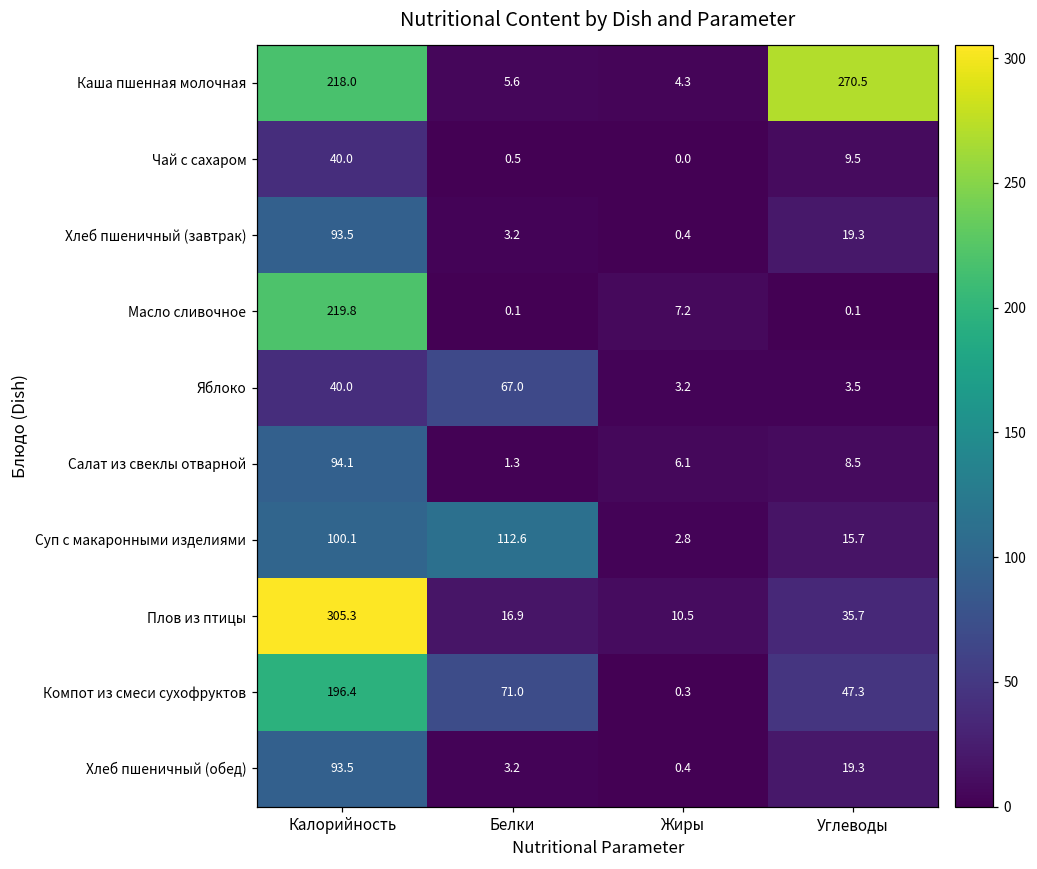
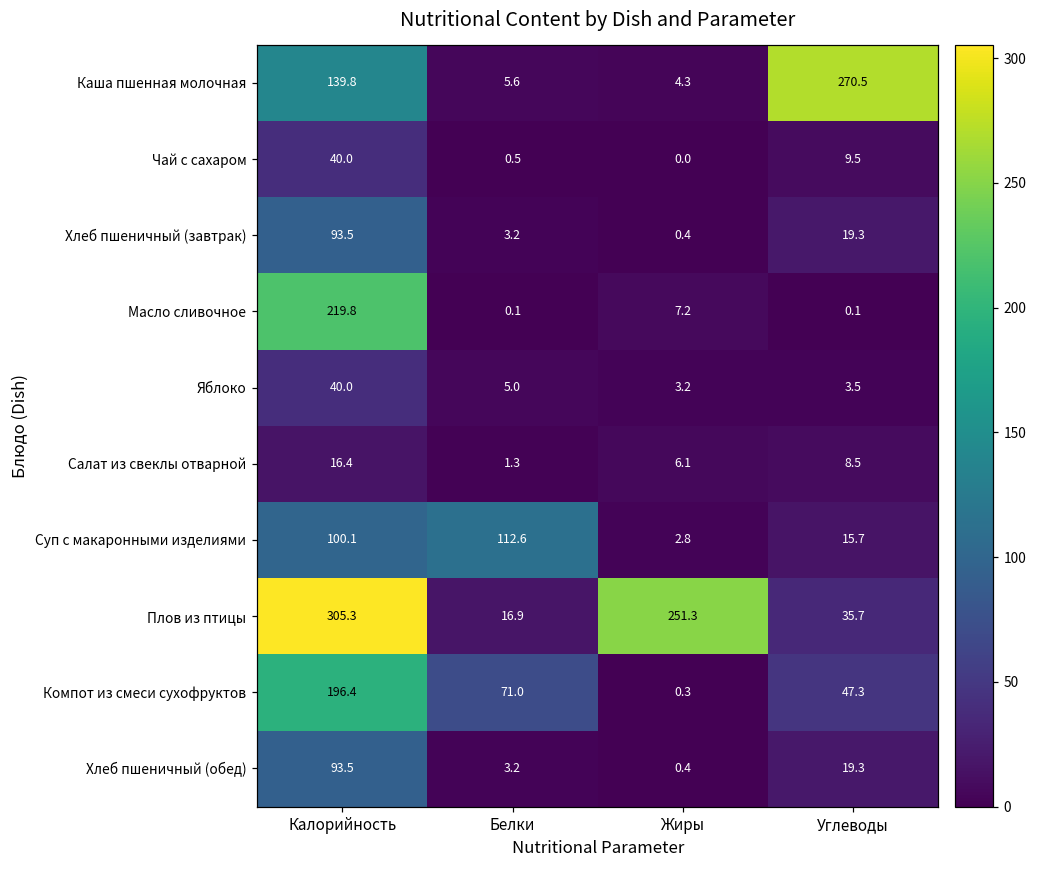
  {
    "Каша пшенная молочная": {
-     "Калорийность": 218.0,
+     "Калорийность": 139.8,
      "Белки": 5.6,
      "Жиры": 4.3,
      "Углеводы": 270.5
    },
    "Чай с сахаром": {
      "Калорийность": 40.0,
      "Белки": 0.5,
      "Жиры": 0.0,
      "Углеводы": 9.5
    },
    "Хлеб пшеничный (завтрак)": {
      "Калорийность": 93.5,
      "Белки": 3.2,
      "Жиры": 0.4,
      "Углеводы": 19.3
    },
    "Масло сливочное": {
      "Калорийность": 219.8,
      "Белки": 0.1,
      "Жиры": 7.2,
      "Углеводы": 0.1
    },
    "Яблоко": {
      "Калорийность": 40.0,
-     "Белки": 67.0,
+     "Белки": 5.0,
      "Жиры": 3.2,
      "Углеводы": 3.5
    },
    "Салат из свеклы отварной": {
-     "Калорийность": 94.1,
+     "Калорийность": 16.4,
      "Белки": 1.3,
      "Жиры": 6.1,
      "Углеводы": 8.5
    },
    "Суп с макаронными изделиями": {
      "Калорийность": 100.1,
      "Белки": 112.6,
      "Жиры": 2.8,
      "Углеводы": 15.7
    },
    "Плов из птицы": {
      "Калорийность": 305.3,
      "Белки": 16.9,
-     "Жиры": 10.5,
+     "Жиры": 251.3,
      "Углеводы": 35.7
    },
    "Компот из смеси сухофруктов": {
      "Калорийность": 196.4,
      "Белки": 71.0,
      "Жиры": 0.3,
      "Углеводы": 47.3
    },
    "Хлеб пшеничный (обед)": {
      "Калорийность": 93.5,
      "Белки": 3.2,
      "Жиры": 0.4,
      "Углеводы": 19.3
    }
  }
